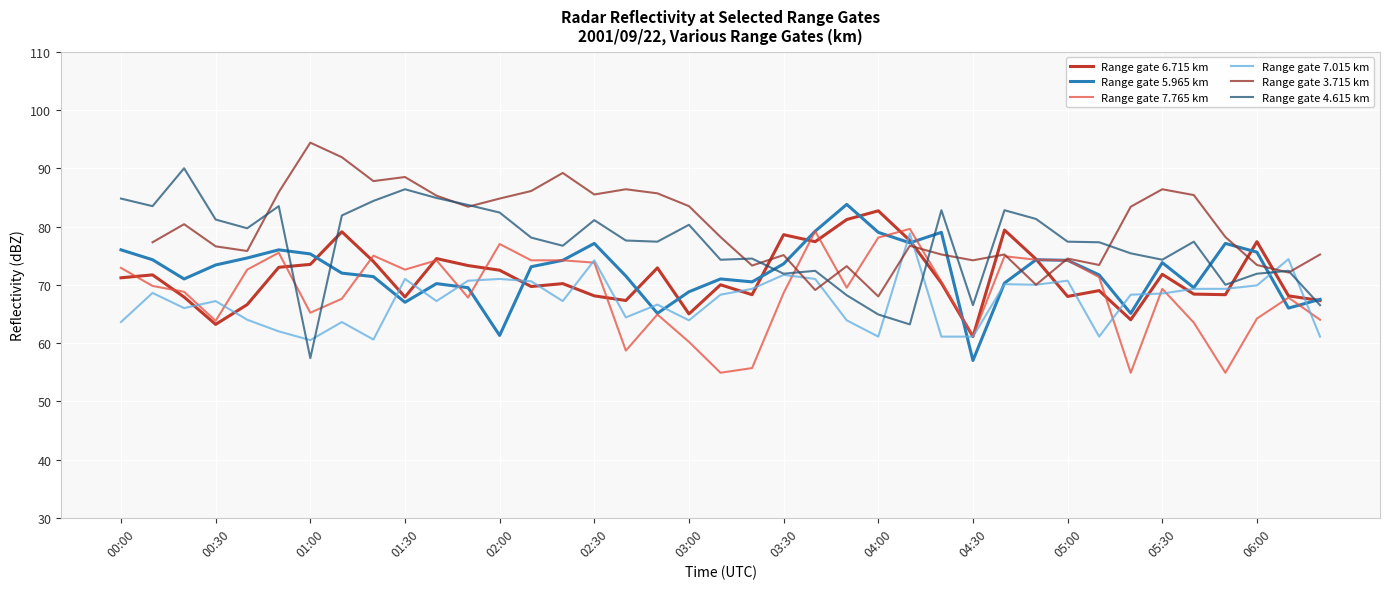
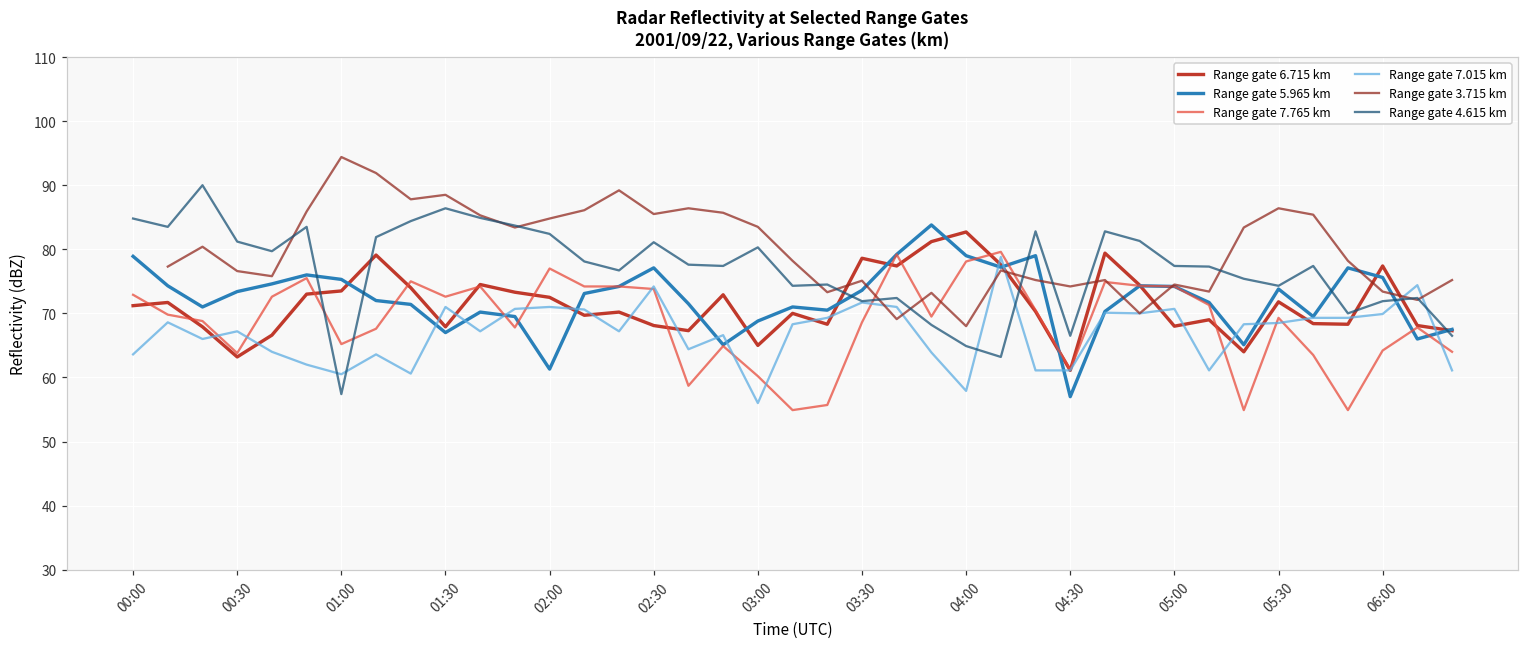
  {
    "Range gate 5.965 km": {
-     "00:00": 76,
+     "00:00": 79,
      "00:30": 73,
      "01:00": 75,
      "01:30": 67,
      "02:00": 61,
      "02:30": 77,
      "03:00": 69,
      "03:30": 74,
      "04:00": 79,
      "04:30": 57,
      "05:30": 74,
      "06:00": 76
    },
    "Range gate 7.015 km": {
      "00:00": 64,
      "00:30": 67,
      "01:00": 61,
      "01:30": 71,
      "02:00": 71,
-     "03:00": 64,
-     "04:00": 61,
+     "03:00": 56,
+     "04:00": 58,
      "05:00": 71,
      "05:30": 69,
      "06:00": 70
    },
    "Range gate 4.615 km": {
      "00:00": 85,
      "00:30": 81,
      "01:00": 57,
      "01:30": 86,
      "02:00": 82,
      "02:30": 81,
      "03:00": 80,
      "04:00": 65,
      "04:30": 67,
      "05:00": 77,
      "05:30": 74,
      "06:00": 72
    }
  }
